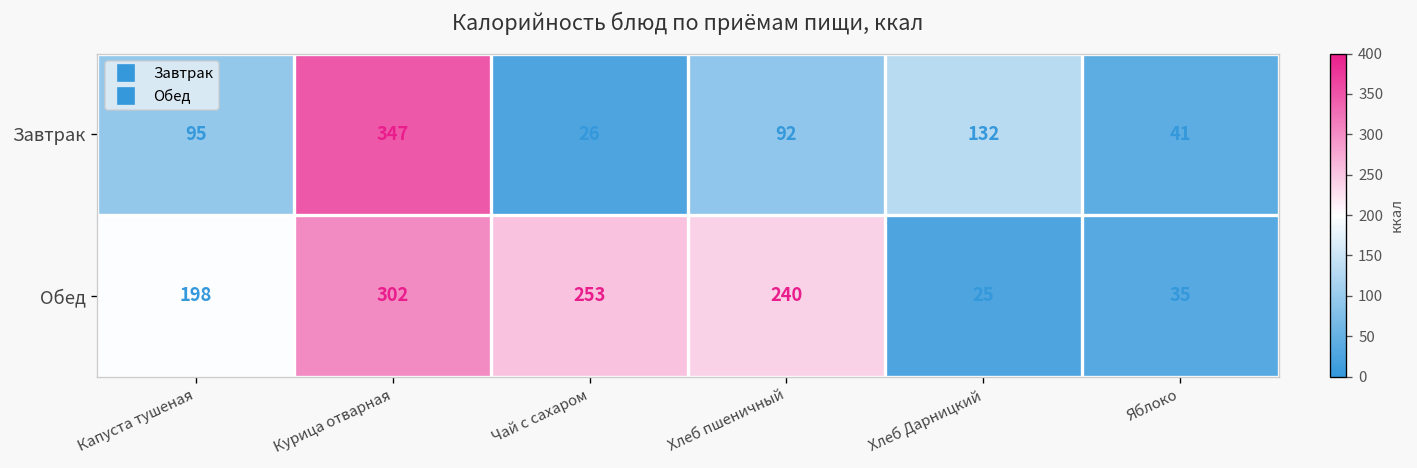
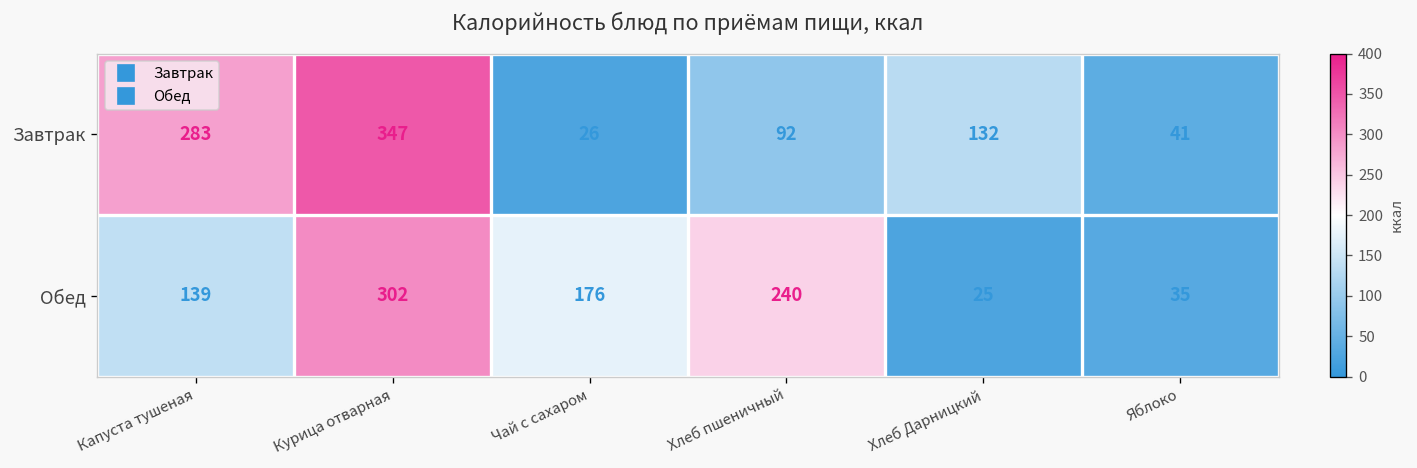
  {
    "Завтрак": {
-     "Капуста тушеная": 95,
+     "Капуста тушеная": 283,
      "Курица отварная": 347,
      "Хлеб пшеничный": 92,
      "Хлеб Дарницкий": 132
    },
    "Обед": {
-     "Капуста тушеная": 198,
+     "Капуста тушеная": 139,
      "Курица отварная": 302,
-     "Чай с сахаром": 253,
+     "Чай с сахаром": 176,
      "Хлеб пшеничный": 240
    }
  }
